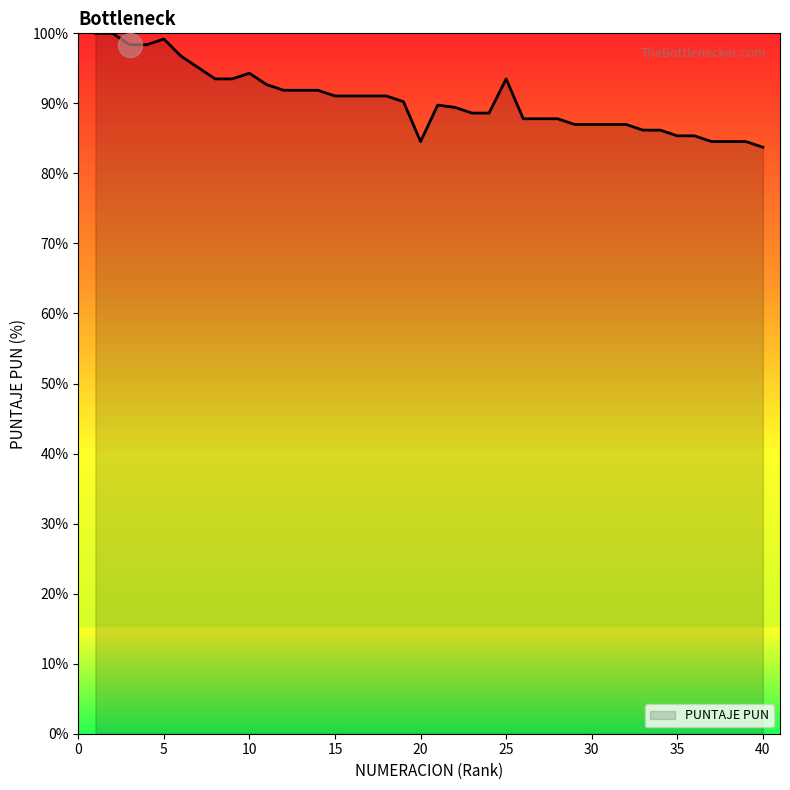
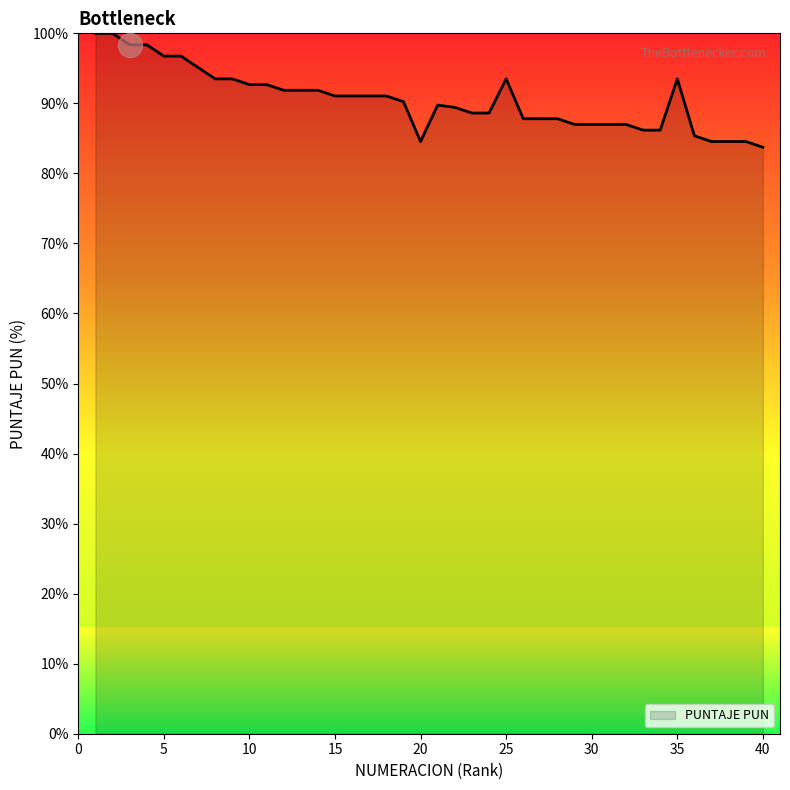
  {
    "PUNTAJE PUN": {
-     "5": "99%",
-     "10": "94%",
+     "5": "97%",
+     "10": "93%",
      "15": "91%",
      "20": "85%",
      "25": "93%",
      "30": "87%",
-     "35": "85%",
+     "35": "93%",
      "40": "84%"
    }
  }
